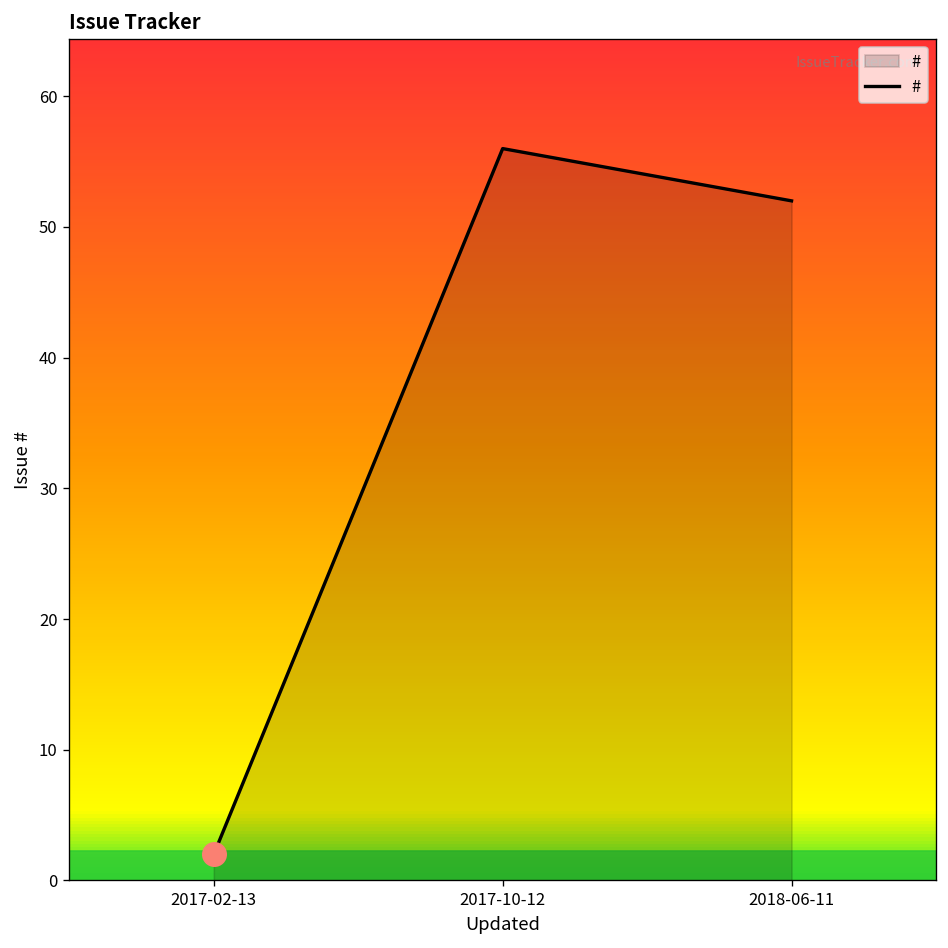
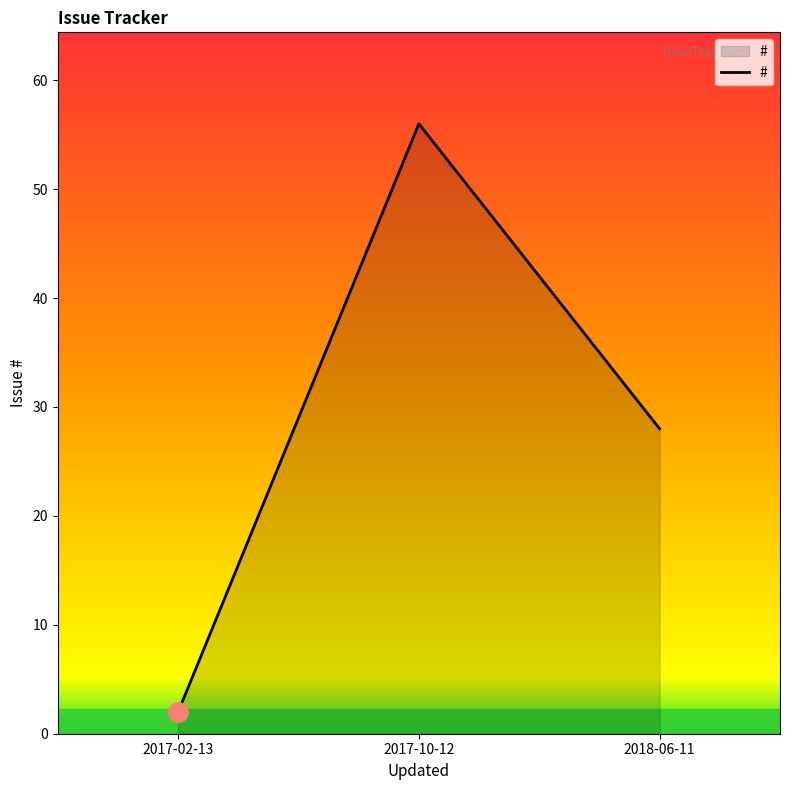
  {
    "#": {
      "2017-10-12": 56,
-     "2018-06-11": 52
+     "2018-06-11": 28
    }
  }
